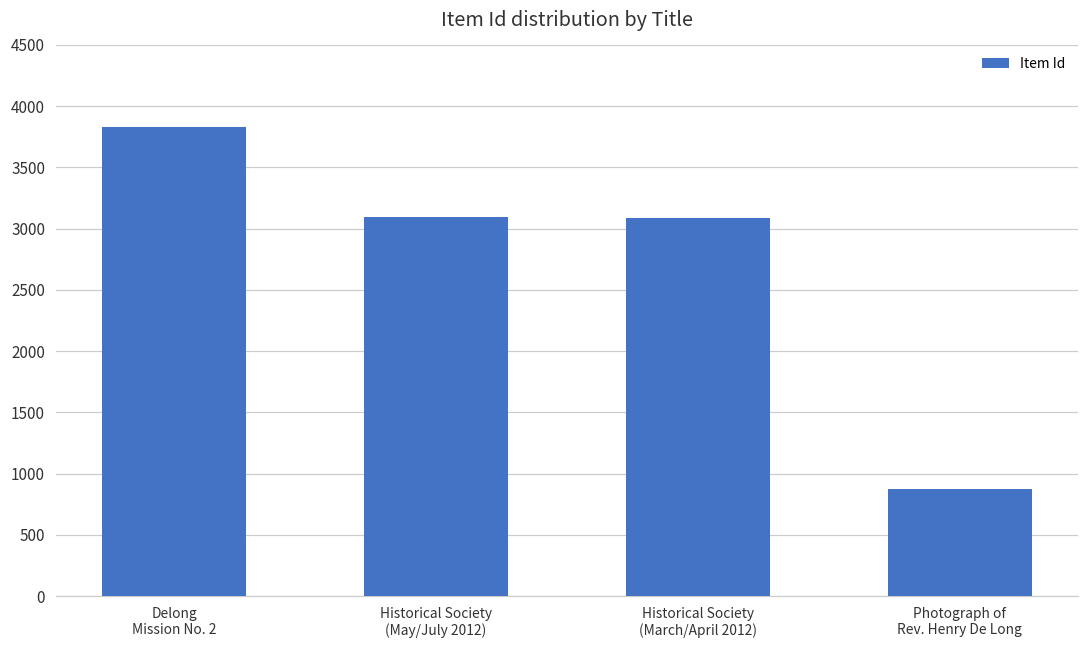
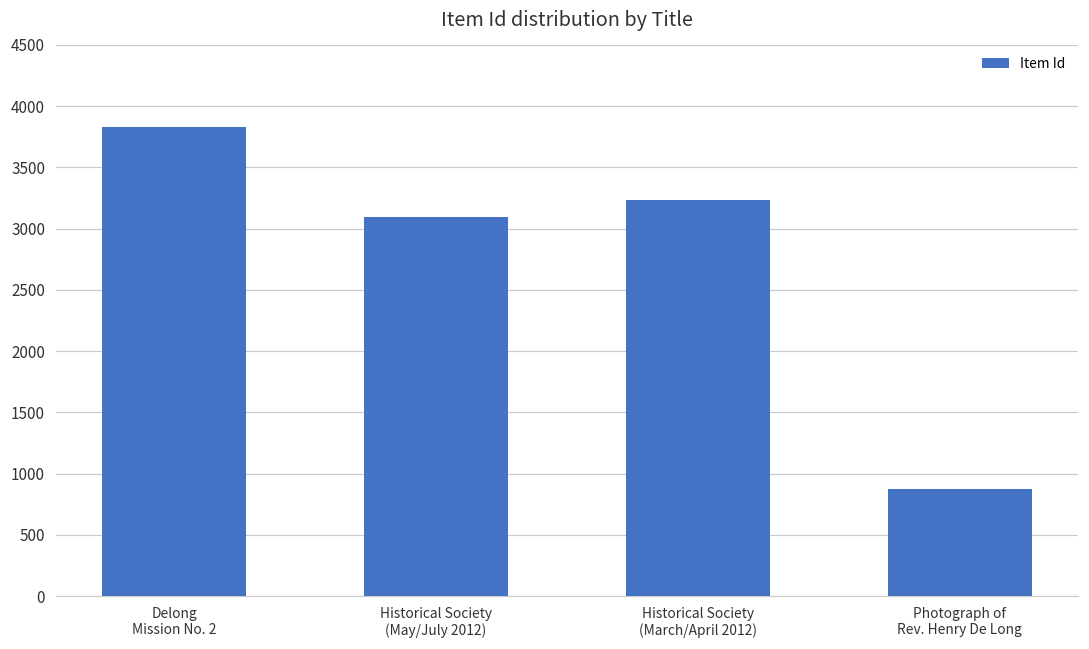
  {
    "Delong Mission No. 2": 3830,
    "Historical Society (May/July 2012)": 3100,
-   "Historical Society (March/April 2012)": 3090,
+   "Historical Society (March/April 2012)": 3230,
    "Photograph of Rev. Henry De Long": 880
  }
